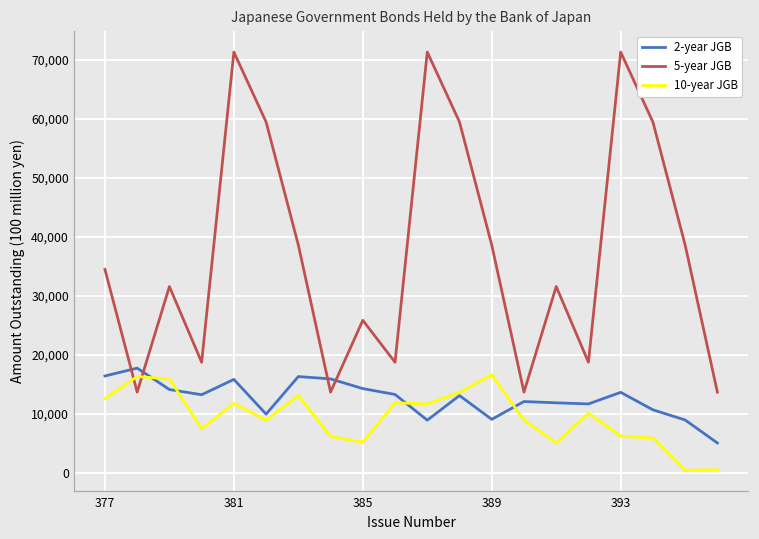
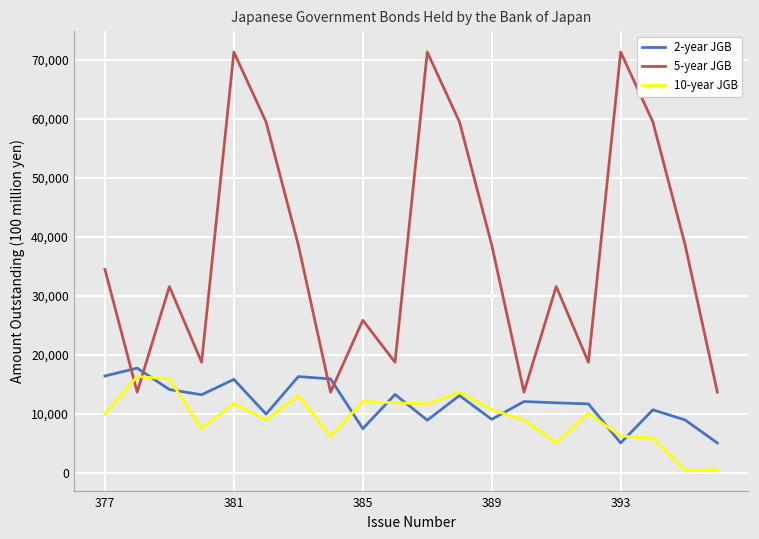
  {
    "2-year JGB": {
      "377": "16,000",
      "381": "16,000",
-     "385": "14,000",
+     "385": "7,000",
      "389": "9,000",
-     "393": "14,000"
+     "393": "5,000"
    },
    "5-year JGB": {
      "377": "34,000",
      "381": "71,000",
      "385": "26,000",
      "389": "39,000",
      "393": "71,000"
    },
    "10-year JGB": {
-     "377": "13,000",
+     "377": "10,000",
      "381": "12,000",
-     "385": "5,000",
-     "389": "17,000",
+     "385": "12,000",
+     "389": "11,000",
      "393": "6,000"
    }
  }
